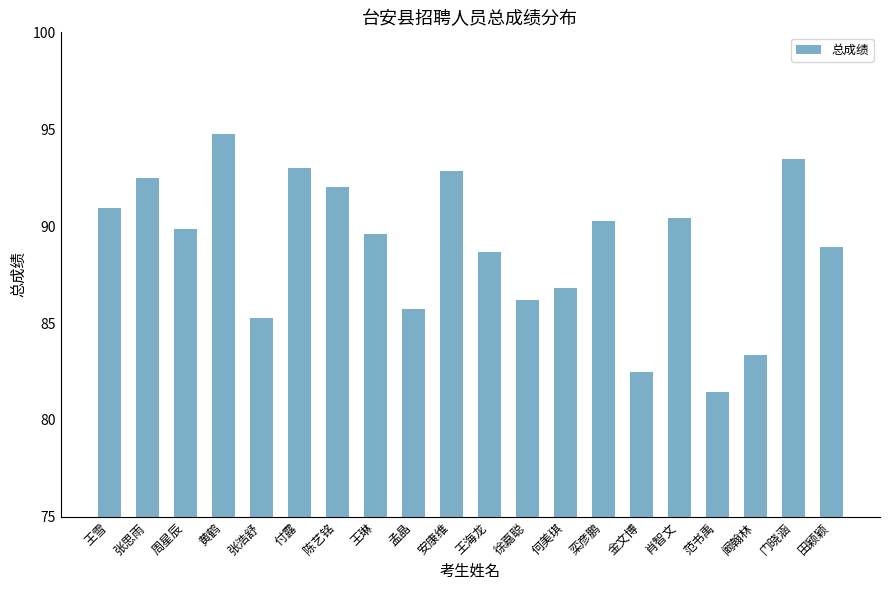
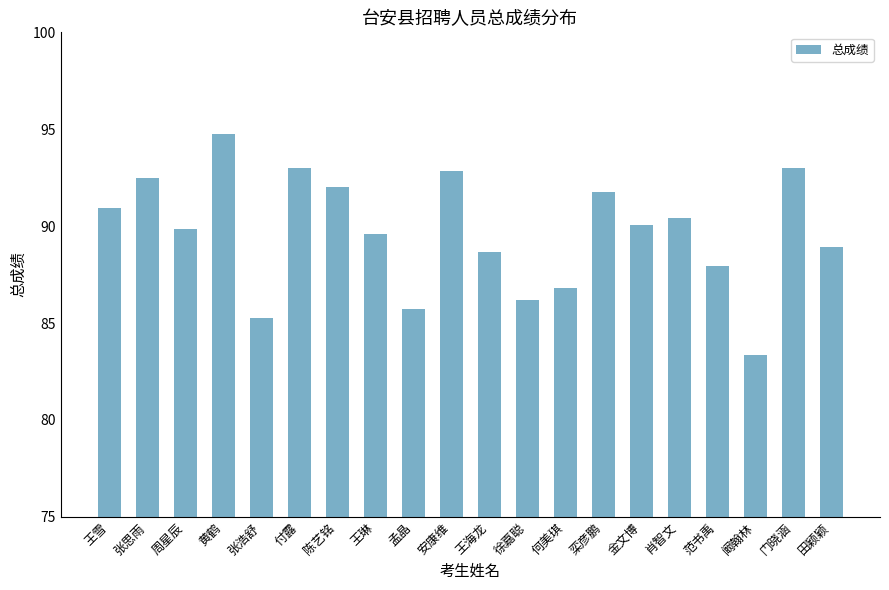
  {
    "王雪": 91.0,
    "张思雨": 92.5,
    "周星辰": 89.8,
    "黄鹤": 94.8,
    "张浩舒": 85.3,
    "付露": 93.0,
    "陈艺铭": 92.0,
    "王琳": 89.6,
    "孟晶": 85.7,
    "安康维": 92.9,
    "王海龙": 88.6,
    "徐嘉聪": 86.2,
    "何美琪": 86.8,
-   "栾彦鹏": 90.2,
-   "金文博": 82.5,
+   "栾彦鹏": 91.8,
+   "金文博": 90.1,
    "肖智文": 90.4,
-   "范书禹": 81.4,
+   "范书禹": 88.0,
    "阚翰林": 83.3,
-   "门晓涵": 93.4,
+   "门晓涵": 93.0,
    "田颖颖": 88.9
  }
